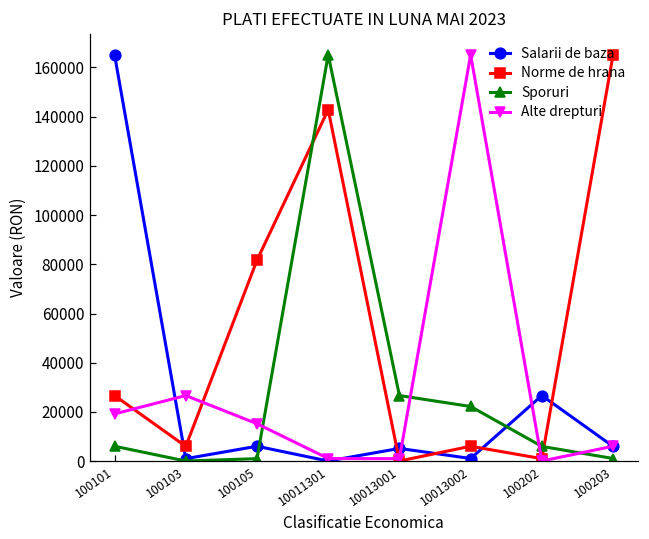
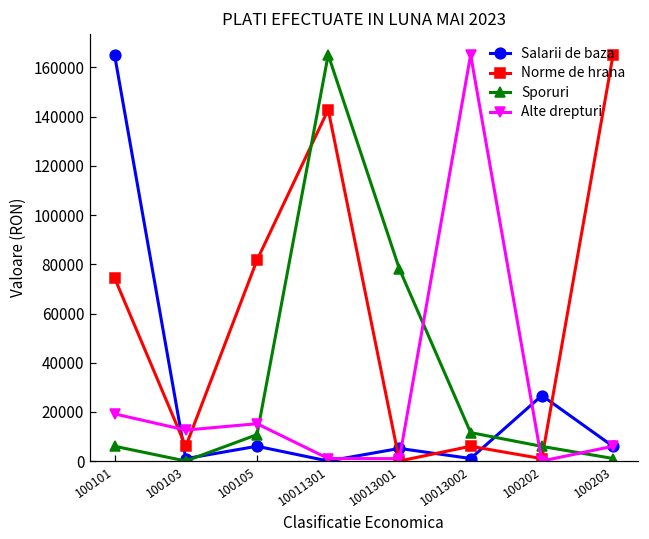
  {
    "Salarii de baza": {
      "100101": 165000,
      "100105": 6000,
      "10013001": 5000,
      "10013002": 1000,
      "100202": 27000
    },
    "Norme de hrana": {
-     "100101": 27000,
+     "100101": 74000,
      "100103": 6000,
      "100105": 82000,
      "10011301": 143000,
      "10013002": 6000,
      "100203": 165000
    },
    "Sporuri": {
      "100101": 6000,
-     "100105": 1000,
+     "100105": 11000,
      "10011301": 165000,
-     "10013001": 27000,
-     "10013002": 22000,
+     "10013001": 78000,
+     "10013002": 12000,
      "100202": 6000,
      "100203": 1000
    },
    "Alte drepturi": {
      "100101": 19000,
-     "100103": 27000,
+     "100103": 13000,
      "100105": 15000,
      "10013002": 165000
    }
  }
